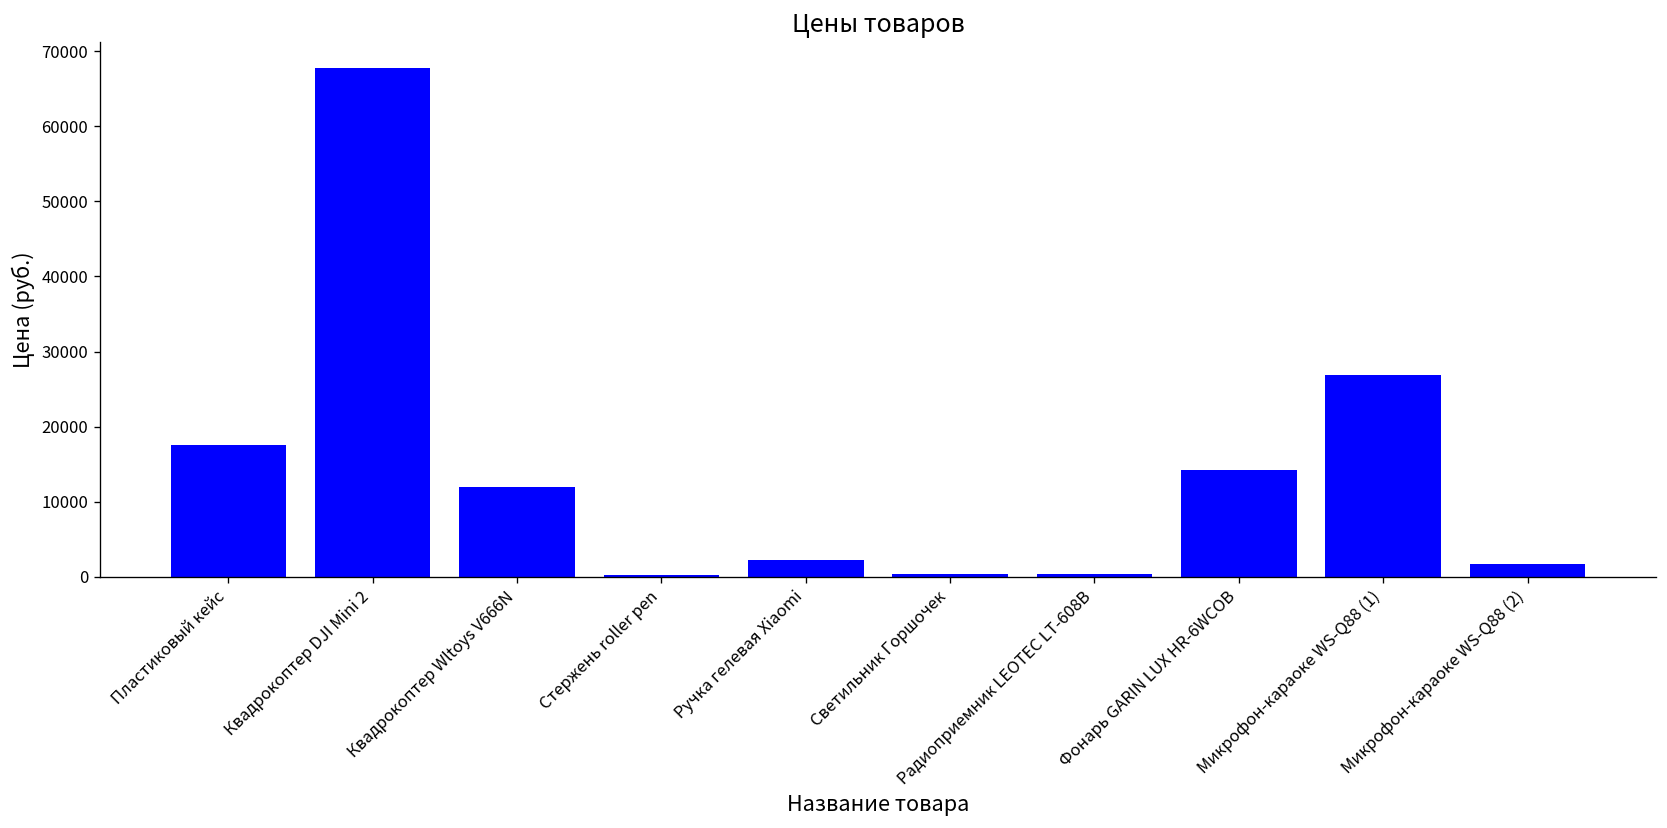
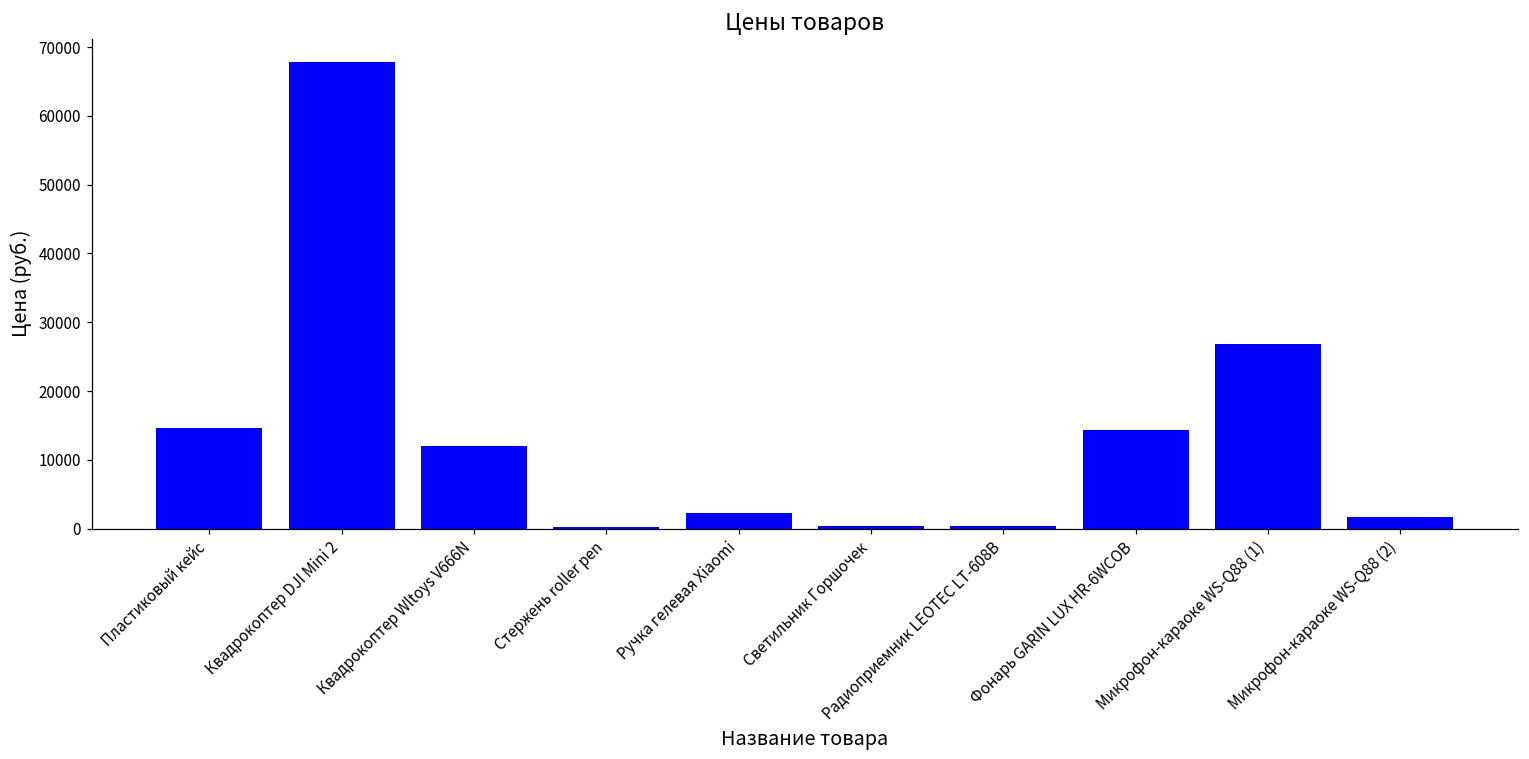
  {
-   "Пластиковый кейс": 18000,
+   "Пластиковый кейс": 15000,
    "Квадрокоптер DJI Mini 2": 68000,
    "Квадрокоптер Wltoys V666N": 12000,
    "Ручка гелевая Xiaomi": 2000,
    "Фонарь GARIN LUX HR-6WCOB": 14000,
    "Микрофон-караоке WS-Q88 (1)": 27000,
    "Микрофон-караоке WS-Q88 (2)": 2000
  }
